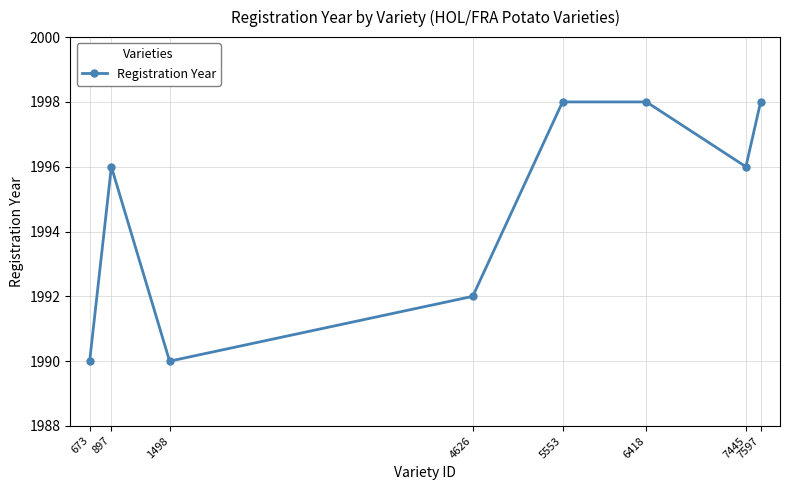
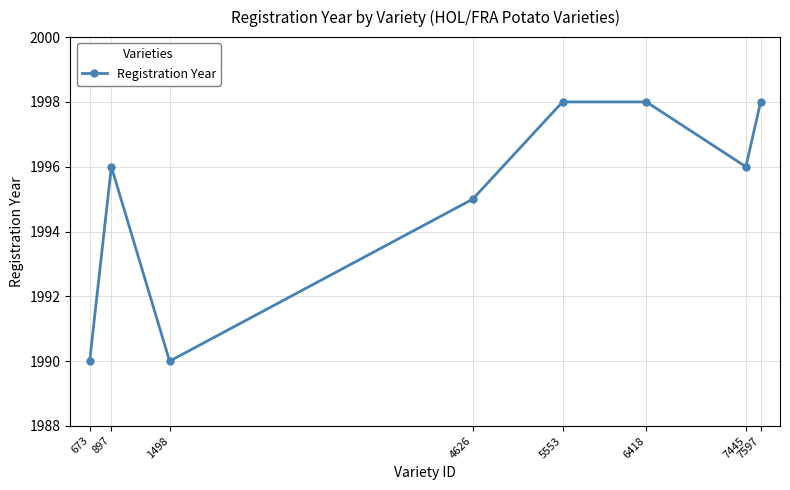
  {
    "673": 1990,
    "897": 1996,
    "1498": 1990,
-   "4626": 1992,
+   "4626": 1995,
    "5553": 1998,
    "6418": 1998,
    "7445": 1996,
    "7597": 1998
  }
